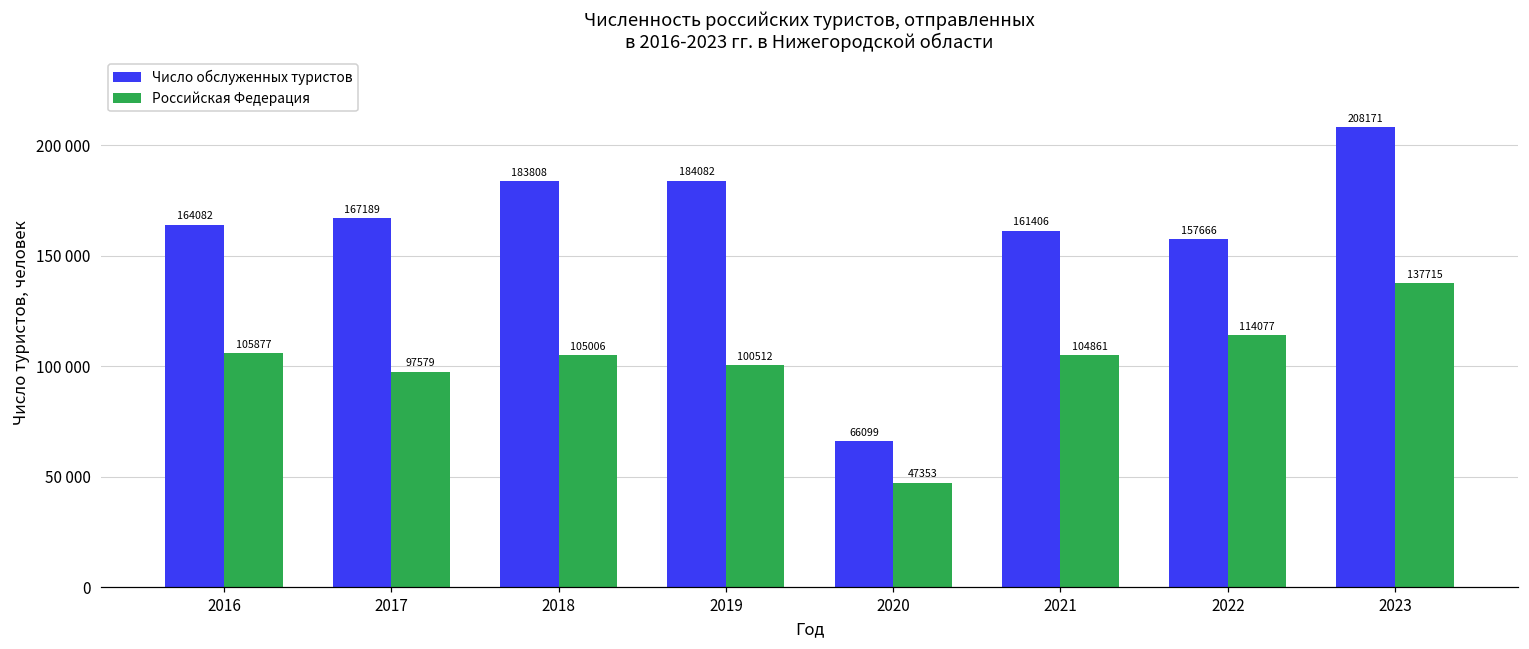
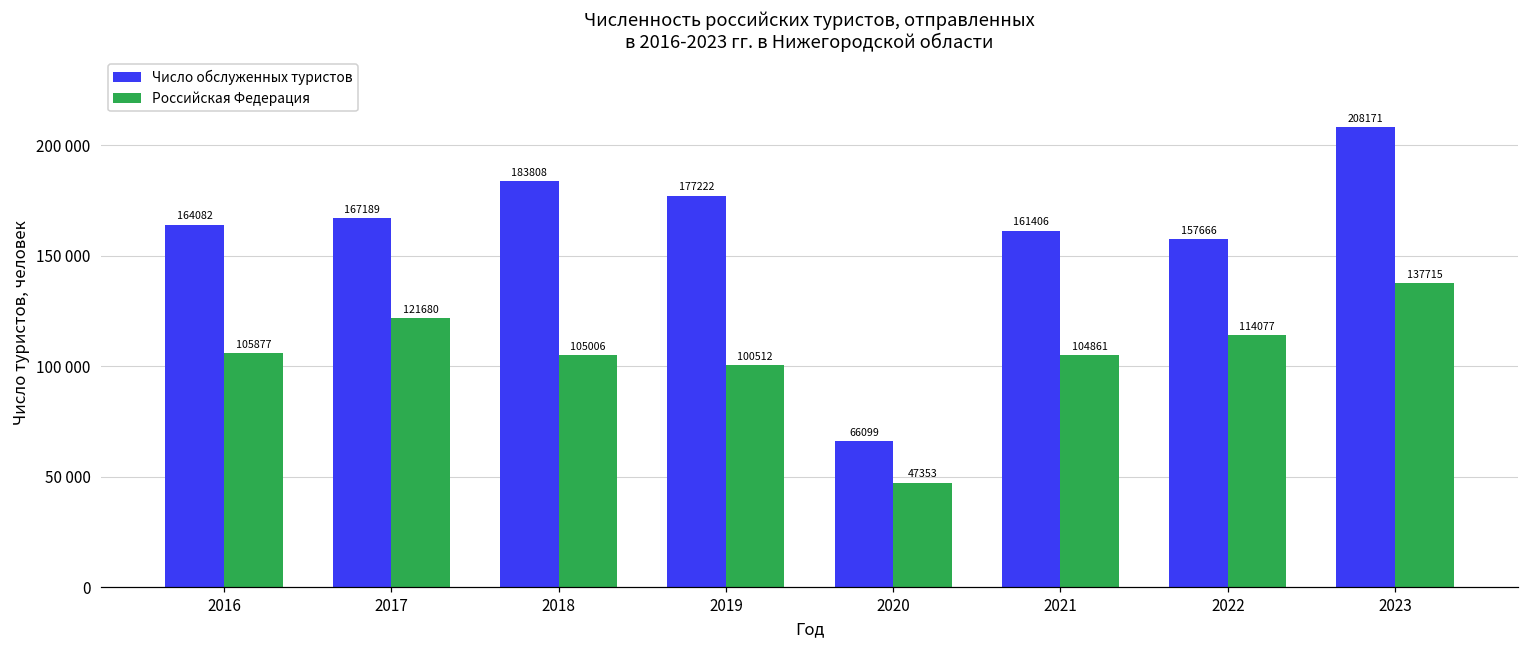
  {
    "Число обслуженных туристов": {
      "2016": 164082,
      "2017": 167189,
      "2018": 183808,
-     "2019": 184082,
+     "2019": 177222,
      "2020": 66099,
      "2021": 161406,
      "2022": 157666,
      "2023": 208171
    },
    "Российская Федерация": {
      "2016": 105877,
-     "2017": 97579,
+     "2017": 121680,
      "2018": 105006,
      "2019": 100512,
      "2020": 47353,
      "2021": 104861,
      "2022": 114077,
      "2023": 137715
    }
  }
